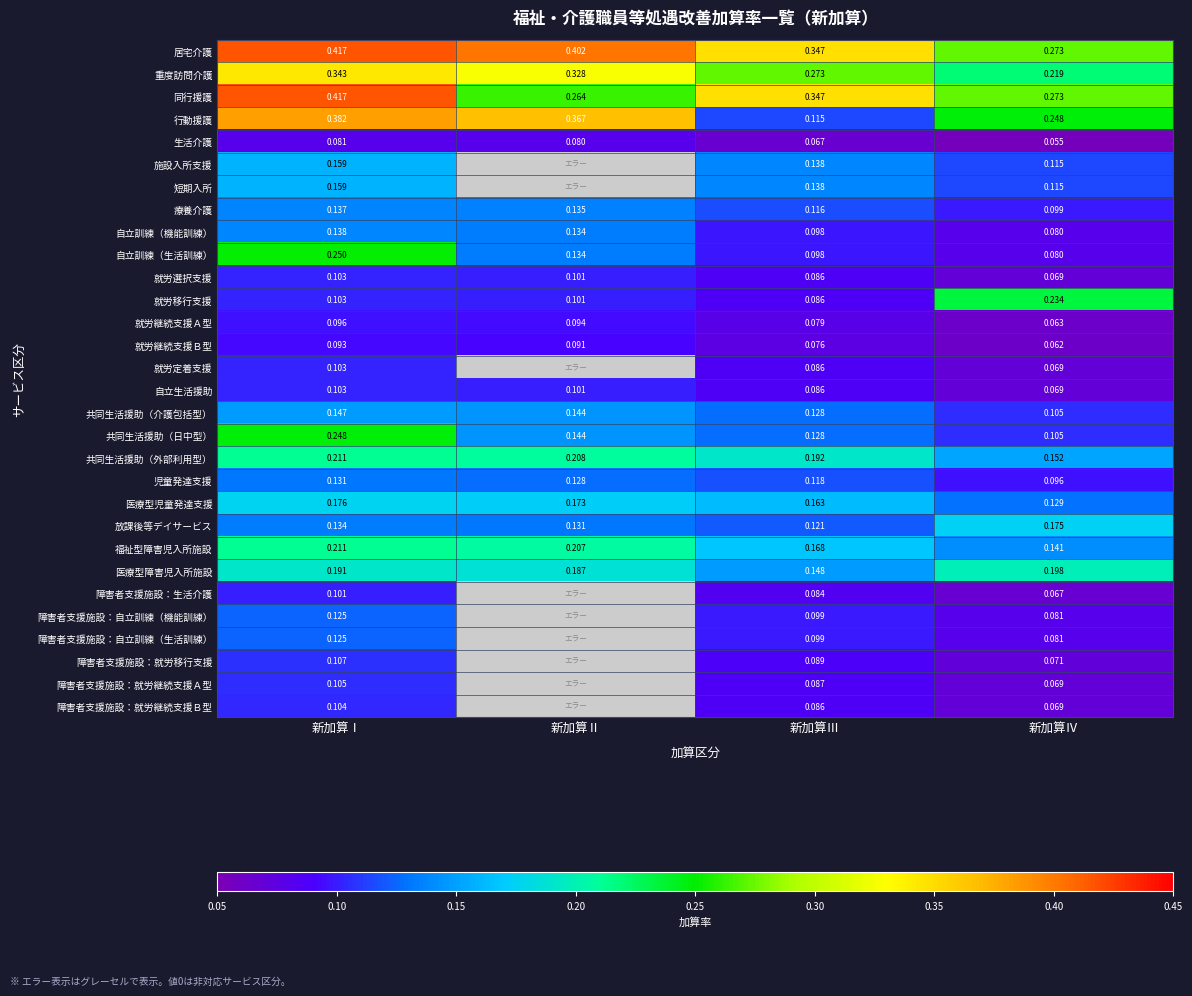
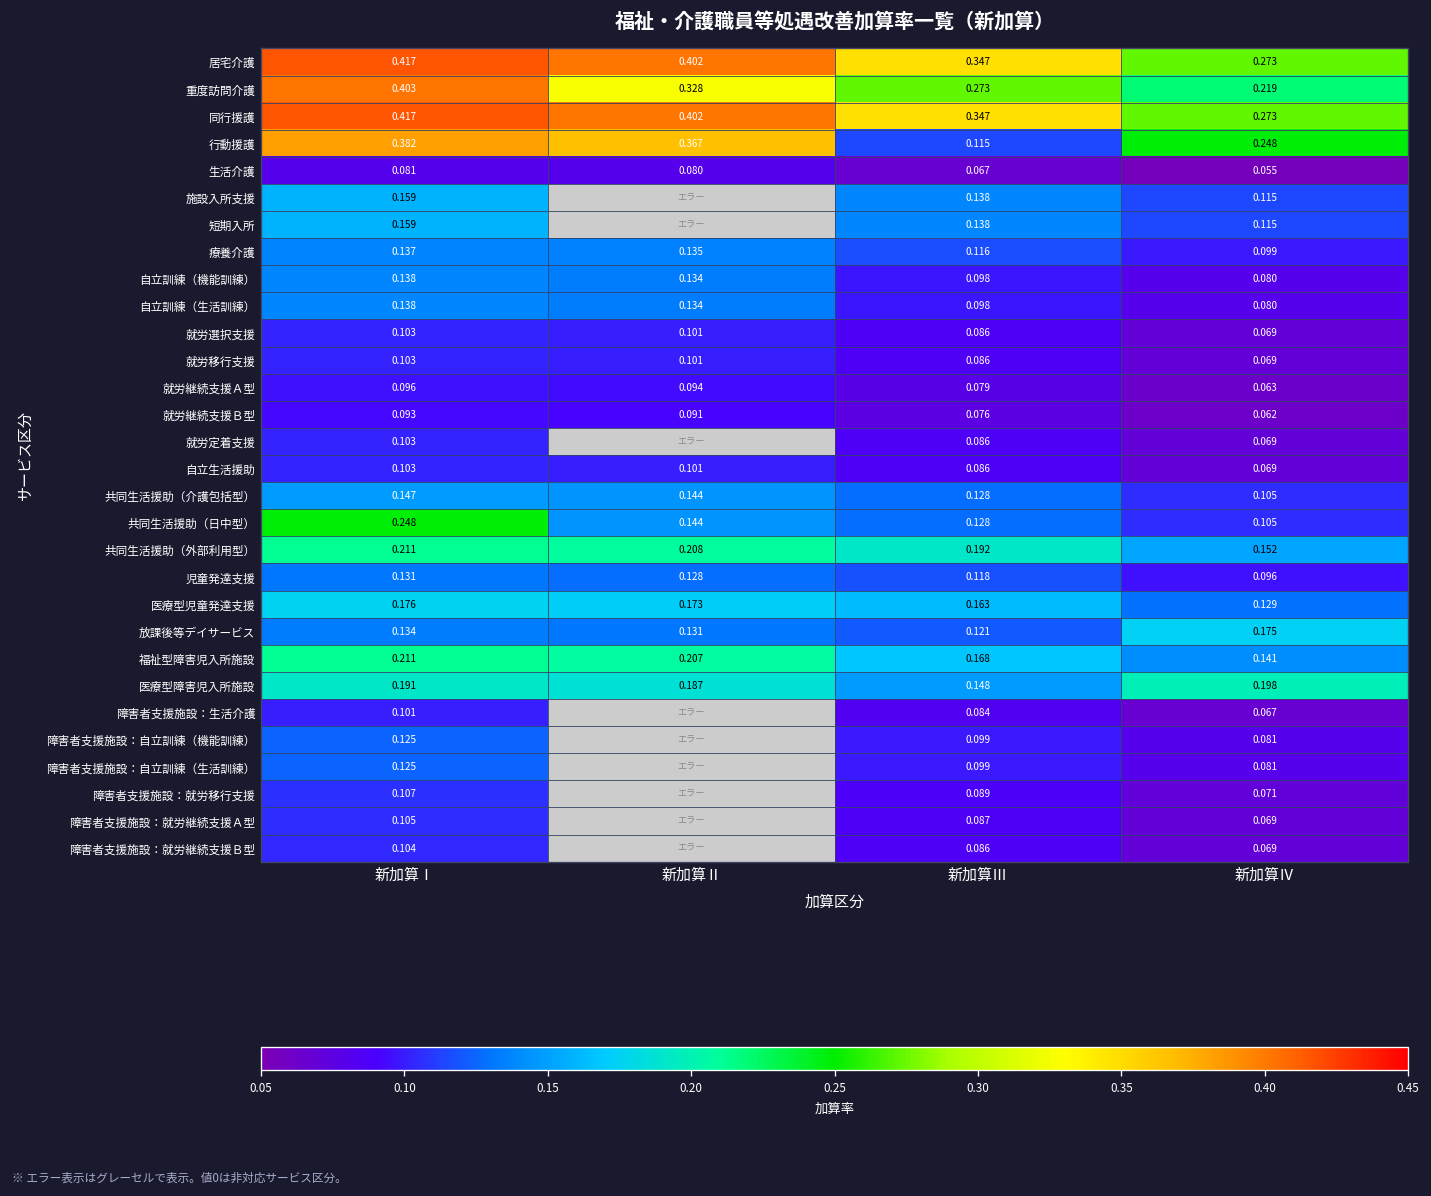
  {
    "居宅介護": {
      "新加算Ⅰ": 0.417,
      "新加算Ⅱ": 0.402,
      "新加算Ⅲ": 0.347,
      "新加算Ⅳ": 0.273
    },
    "重度訪問介護": {
-     "新加算Ⅰ": 0.343,
+     "新加算Ⅰ": 0.403,
      "新加算Ⅱ": 0.328,
      "新加算Ⅲ": 0.273,
      "新加算Ⅳ": 0.219
    },
    "同行援護": {
      "新加算Ⅰ": 0.417,
-     "新加算Ⅱ": 0.264,
+     "新加算Ⅱ": 0.402,
      "新加算Ⅲ": 0.347,
      "新加算Ⅳ": 0.273
    },
    "行動援護": {
      "新加算Ⅰ": 0.382,
      "新加算Ⅱ": 0.367,
      "新加算Ⅲ": 0.115,
      "新加算Ⅳ": 0.248
    },
    "生活介護": {
      "新加算Ⅰ": 0.081,
      "新加算Ⅱ": 0.080,
      "新加算Ⅲ": 0.067,
      "新加算Ⅳ": 0.055
    },
    "施設入所支援": {
      "新加算Ⅰ": 0.159,
      "新加算Ⅲ": 0.138,
      "新加算Ⅳ": 0.115
    },
    "短期入所": {
      "新加算Ⅰ": 0.159,
      "新加算Ⅲ": 0.138,
      "新加算Ⅳ": 0.115
    },
    "療養介護": {
      "新加算Ⅰ": 0.137,
      "新加算Ⅱ": 0.135,
      "新加算Ⅲ": 0.116,
      "新加算Ⅳ": 0.099
    },
    "自立訓練（機能訓練）": {
      "新加算Ⅰ": 0.138,
      "新加算Ⅱ": 0.134,
      "新加算Ⅲ": 0.098,
      "新加算Ⅳ": 0.080
    },
    "自立訓練（生活訓練）": {
-     "新加算Ⅰ": 0.250,
+     "新加算Ⅰ": 0.138,
      "新加算Ⅱ": 0.134,
      "新加算Ⅲ": 0.098,
      "新加算Ⅳ": 0.080
    },
    "就労選択支援": {
      "新加算Ⅰ": 0.103,
      "新加算Ⅱ": 0.101,
      "新加算Ⅲ": 0.086,
      "新加算Ⅳ": 0.069
    },
    "就労移行支援": {
      "新加算Ⅰ": 0.103,
      "新加算Ⅱ": 0.101,
      "新加算Ⅲ": 0.086,
-     "新加算Ⅳ": 0.234
+     "新加算Ⅳ": 0.069
    },
    "就労継続支援Ａ型": {
      "新加算Ⅰ": 0.096,
      "新加算Ⅱ": 0.094,
      "新加算Ⅲ": 0.079,
      "新加算Ⅳ": 0.063
    },
    "就労継続支援Ｂ型": {
      "新加算Ⅰ": 0.093,
      "新加算Ⅱ": 0.091,
      "新加算Ⅲ": 0.076,
      "新加算Ⅳ": 0.062
    },
    "就労定着支援": {
      "新加算Ⅰ": 0.103,
      "新加算Ⅲ": 0.086,
      "新加算Ⅳ": 0.069
    },
    "自立生活援助": {
      "新加算Ⅰ": 0.103,
      "新加算Ⅱ": 0.101,
      "新加算Ⅲ": 0.086,
      "新加算Ⅳ": 0.069
    },
    "共同生活援助（介護包括型）": {
      "新加算Ⅰ": 0.147,
      "新加算Ⅱ": 0.144,
      "新加算Ⅲ": 0.128,
      "新加算Ⅳ": 0.105
    },
    "共同生活援助（日中型）": {
      "新加算Ⅰ": 0.248,
      "新加算Ⅱ": 0.144,
      "新加算Ⅲ": 0.128,
      "新加算Ⅳ": 0.105
    },
    "共同生活援助（外部利用型）": {
      "新加算Ⅰ": 0.211,
      "新加算Ⅱ": 0.208,
      "新加算Ⅲ": 0.192,
      "新加算Ⅳ": 0.152
    },
    "児童発達支援": {
      "新加算Ⅰ": 0.131,
      "新加算Ⅱ": 0.128,
      "新加算Ⅲ": 0.118,
      "新加算Ⅳ": 0.096
    },
    "医療型児童発達支援": {
      "新加算Ⅰ": 0.176,
      "新加算Ⅱ": 0.173,
      "新加算Ⅲ": 0.163,
      "新加算Ⅳ": 0.129
    },
    "放課後等デイサービス": {
      "新加算Ⅰ": 0.134,
      "新加算Ⅱ": 0.131,
      "新加算Ⅲ": 0.121,
      "新加算Ⅳ": 0.175
    },
    "福祉型障害児入所施設": {
      "新加算Ⅰ": 0.211,
      "新加算Ⅱ": 0.207,
      "新加算Ⅲ": 0.168,
      "新加算Ⅳ": 0.141
    },
    "医療型障害児入所施設": {
      "新加算Ⅰ": 0.191,
      "新加算Ⅱ": 0.187,
      "新加算Ⅲ": 0.148,
      "新加算Ⅳ": 0.198
    },
    "障害者支援施設：生活介護": {
      "新加算Ⅰ": 0.101,
      "新加算Ⅲ": 0.084,
      "新加算Ⅳ": 0.067
    },
    "障害者支援施設：自立訓練（機能訓練）": {
      "新加算Ⅰ": 0.125,
      "新加算Ⅲ": 0.099,
      "新加算Ⅳ": 0.081
    },
    "障害者支援施設：自立訓練（生活訓練）": {
      "新加算Ⅰ": 0.125,
      "新加算Ⅲ": 0.099,
      "新加算Ⅳ": 0.081
    },
    "障害者支援施設：就労移行支援": {
      "新加算Ⅰ": 0.107,
      "新加算Ⅲ": 0.089,
      "新加算Ⅳ": 0.071
    },
    "障害者支援施設：就労継続支援Ａ型": {
      "新加算Ⅰ": 0.105,
      "新加算Ⅲ": 0.087,
      "新加算Ⅳ": 0.069
    },
    "障害者支援施設：就労継続支援Ｂ型": {
      "新加算Ⅰ": 0.104,
      "新加算Ⅲ": 0.086,
      "新加算Ⅳ": 0.069
    }
  }
